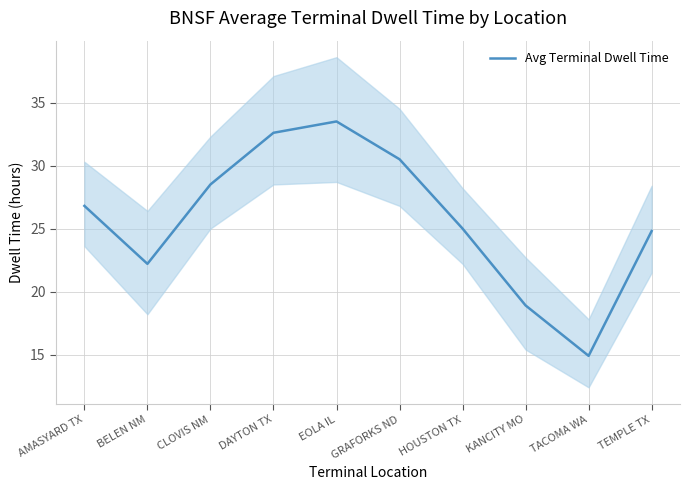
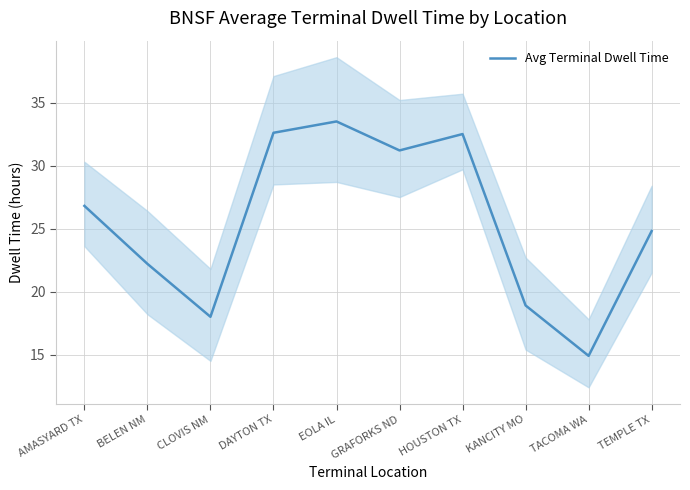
  {
    "Avg Terminal Dwell Time": {
      "AMASYARD TX": 26.8,
      "BELEN NM": 22.2,
-     "CLOVIS NM": 28.5,
+     "CLOVIS NM": 18.0,
      "DAYTON TX": 32.6,
      "EOLA IL": 33.5,
-     "GRAFORKS ND": 30.5,
-     "HOUSTON TX": 25.0,
+     "GRAFORKS ND": 31.2,
+     "HOUSTON TX": 32.5,
      "KANCITY MO": 18.9,
      "TACOMA WA": 14.9,
      "TEMPLE TX": 24.8
    }
  }
